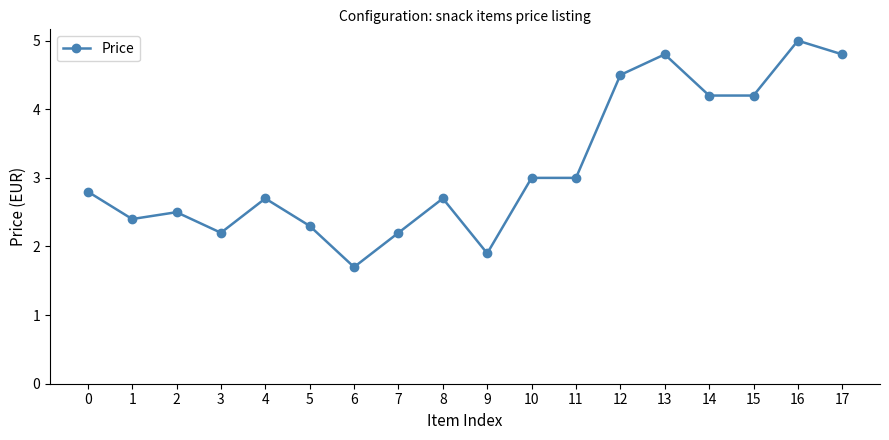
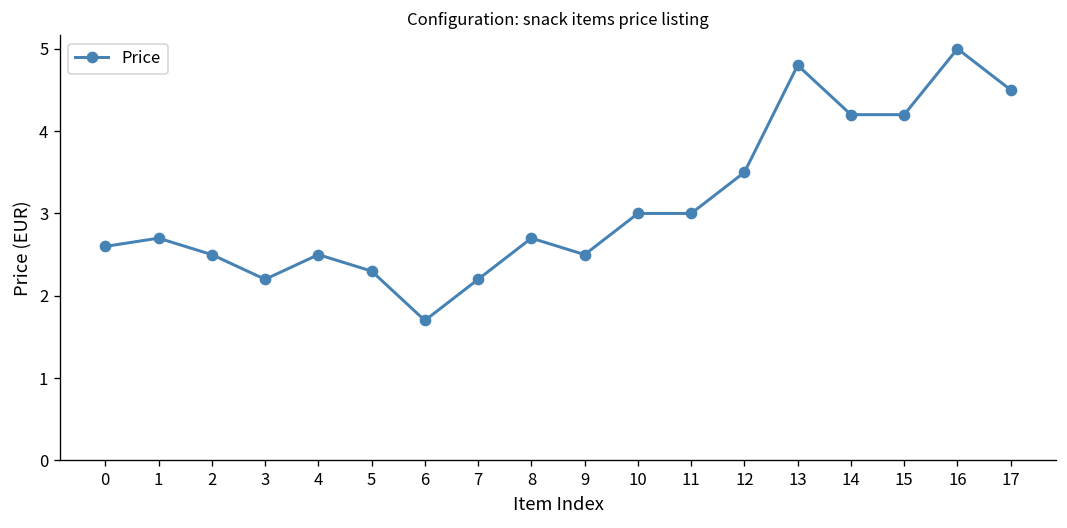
  {
-   "0": 2.8,
-   "1": 2.4,
+   "0": 2.6,
+   "1": 2.7,
    "2": 2.5,
    "3": 2.2,
-   "4": 2.7,
+   "4": 2.5,
    "5": 2.3,
    "6": 1.7,
    "7": 2.2,
    "8": 2.7,
-   "9": 1.9,
+   "9": 2.5,
    "10": 3.0,
    "11": 3.0,
-   "12": 4.5,
+   "12": 3.5,
    "13": 4.8,
    "14": 4.2,
    "15": 4.2,
    "16": 5.0,
-   "17": 4.8
+   "17": 4.5
  }
